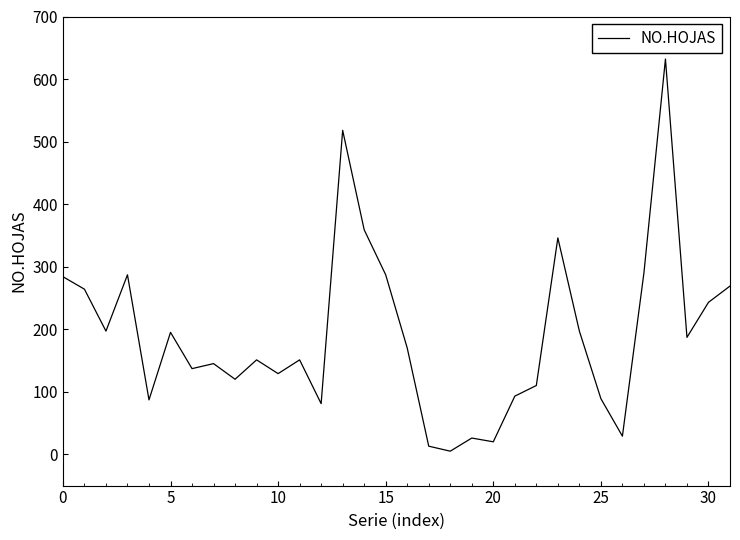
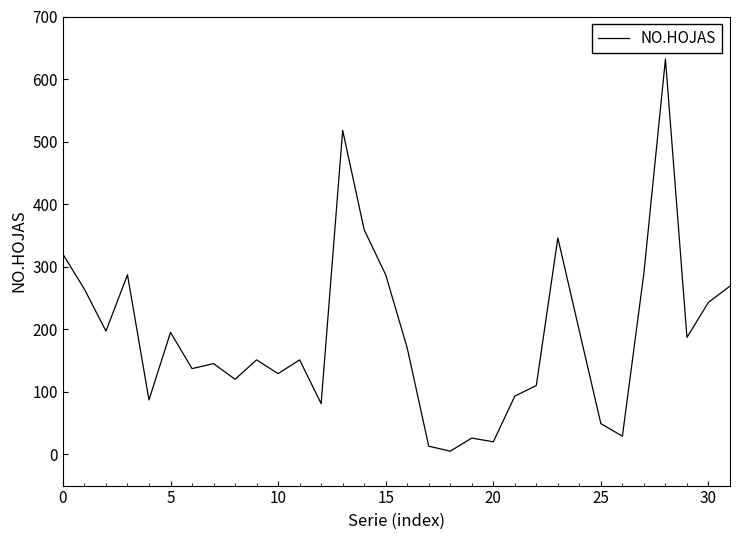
  {
-   "0": 280,
+   "0": 320,
    "5": 200,
    "10": 130,
    "15": 290,
    "20": 20,
-   "25": 90,
+   "25": 50,
    "30": 240
  }
